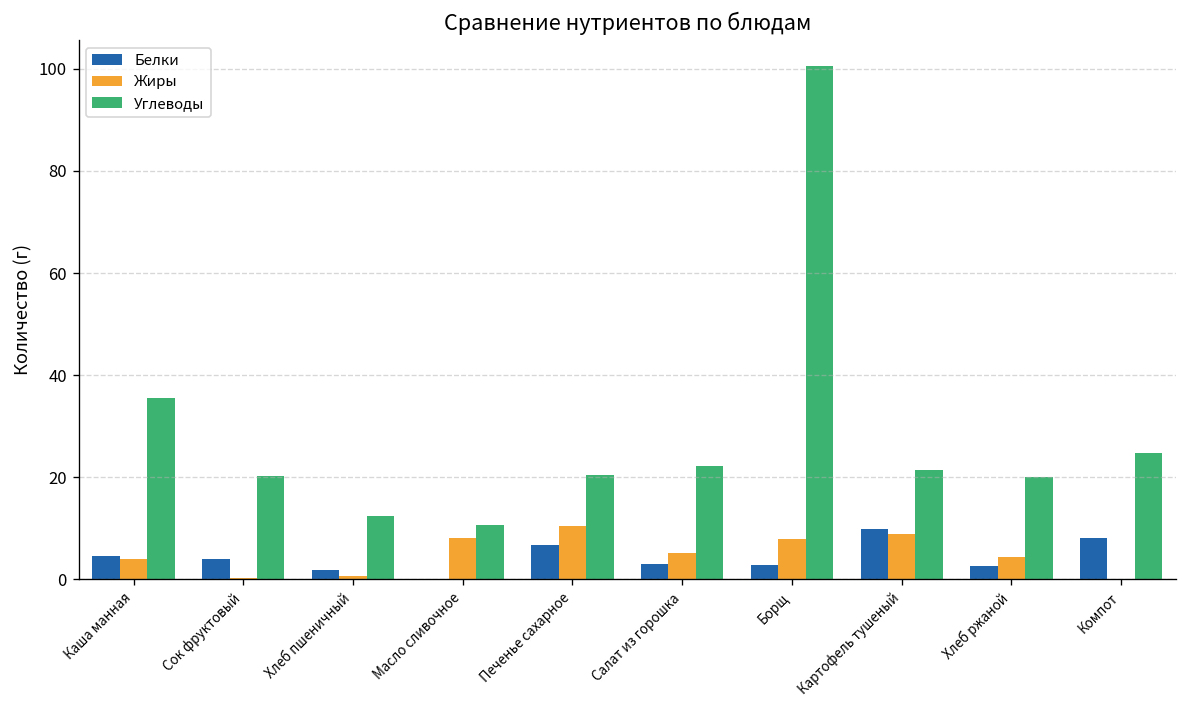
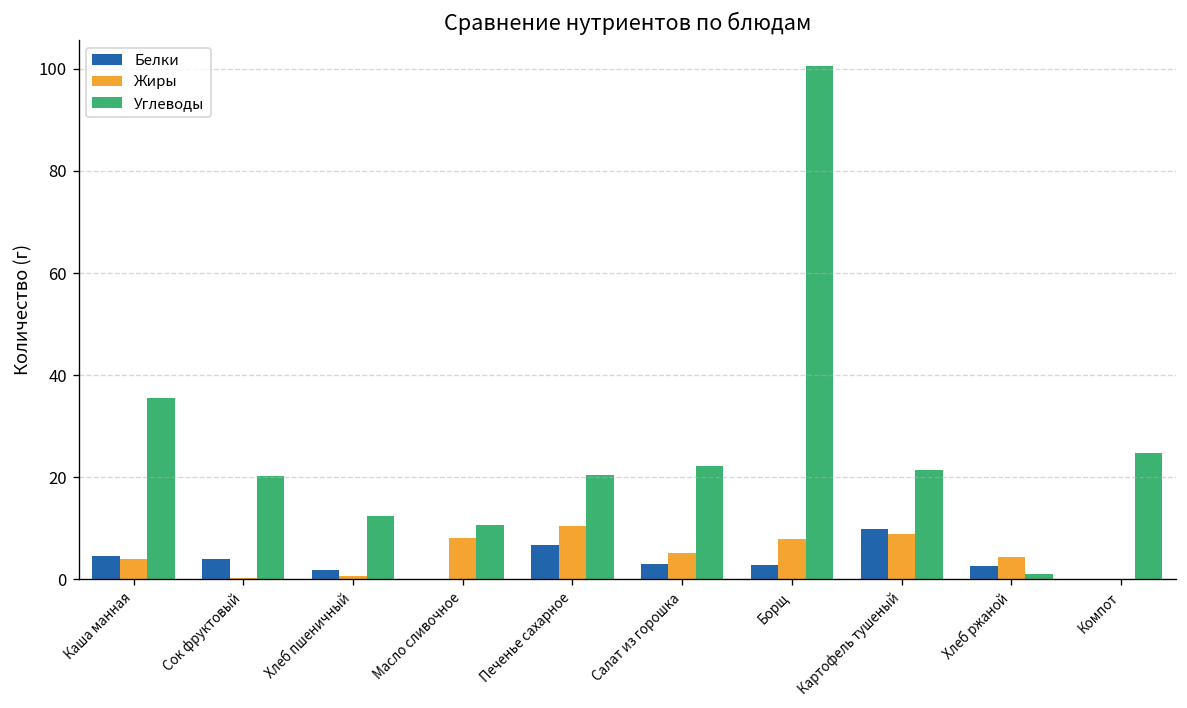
  {
    "Белки": {
      "Каша манная": 5,
      "Сок фруктовый": 4,
      "Хлеб пшеничный": 2,
      "Масло сливочное": 0,
      "Печенье сахарное": 7,
      "Салат из горошка": 3,
      "Борщ": 3,
      "Картофель тушеный": 10,
      "Хлеб ржаной": 3,
-     "Компот": 8
+     "Компот": 0
    },
    "Жиры": {
      "Каша манная": 4,
      "Хлеб пшеничный": 1,
      "Масло сливочное": 8,
      "Печенье сахарное": 11,
      "Салат из горошка": 5,
      "Борщ": 8,
      "Картофель тушеный": 9,
      "Хлеб ржаной": 4,
      "Компот": 0
    },
    "Углеводы": {
      "Каша манная": 35,
      "Сок фруктовый": 20,
      "Хлеб пшеничный": 13,
      "Масло сливочное": 11,
      "Печенье сахарное": 21,
      "Салат из горошка": 22,
      "Борщ": 101,
      "Картофель тушеный": 21,
-     "Хлеб ржаной": 20,
+     "Хлеб ржаной": 1,
      "Компот": 25
    }
  }
